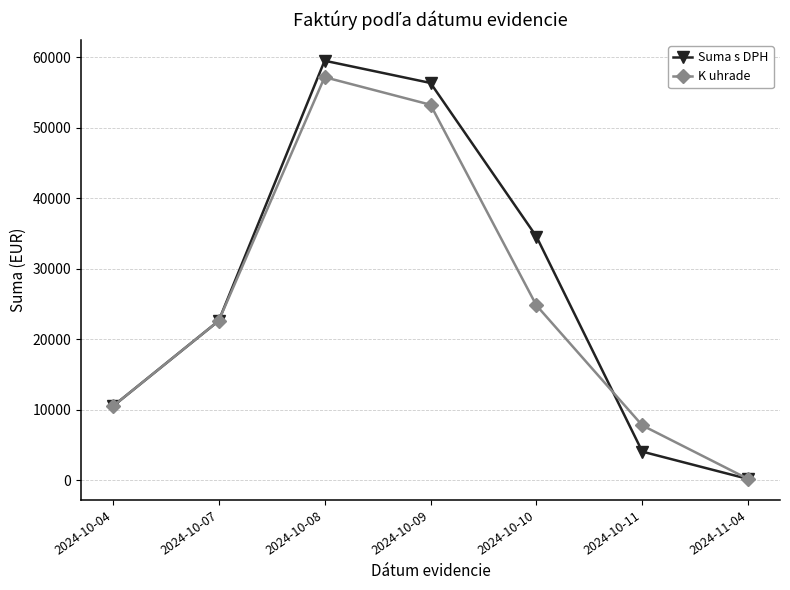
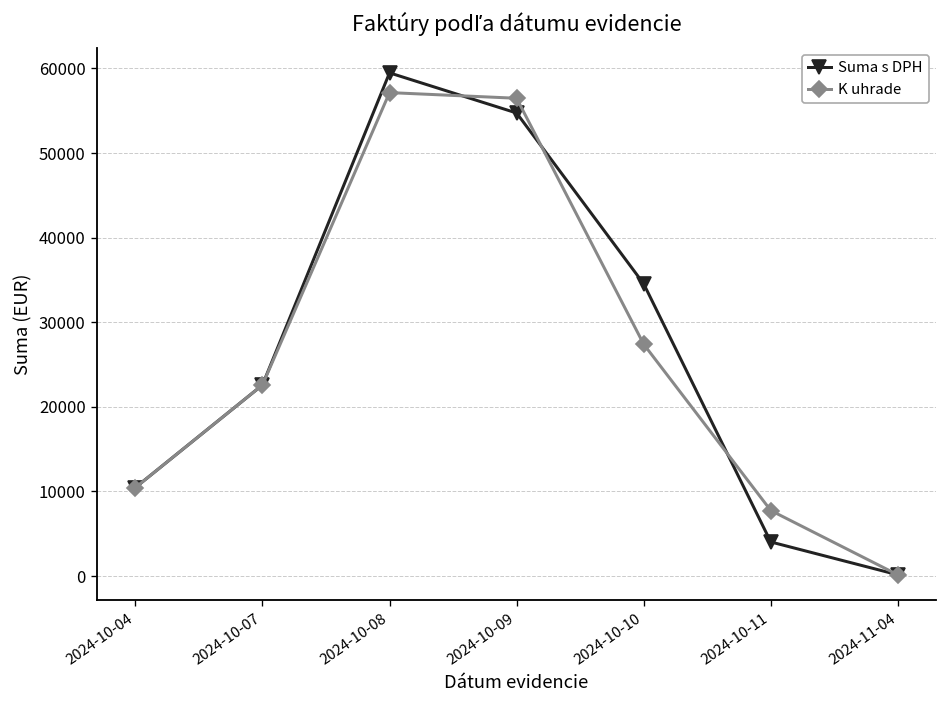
  {
    "Suma s DPH": {
      "2024-10-08": 59000,
-     "2024-10-09": 56000,
+     "2024-10-09": 55000,
      "2024-10-10": 35000,
      "2024-10-11": 4000
    },
    "K uhrade": {
      "2024-10-08": 57000,
-     "2024-10-09": 53000,
-     "2024-10-10": 25000,
+     "2024-10-09": 56000,
+     "2024-10-10": 27000,
      "2024-10-11": 8000
    }
  }
